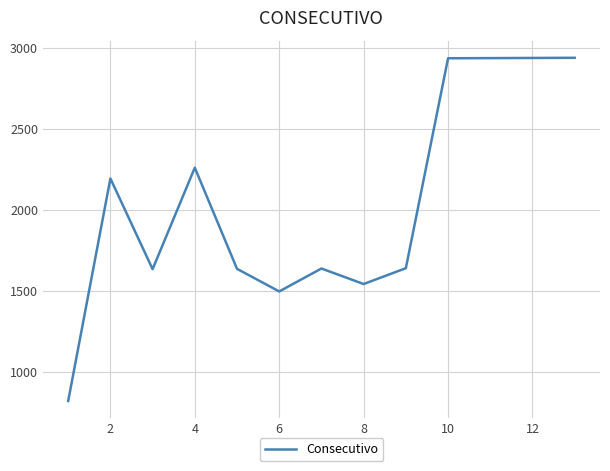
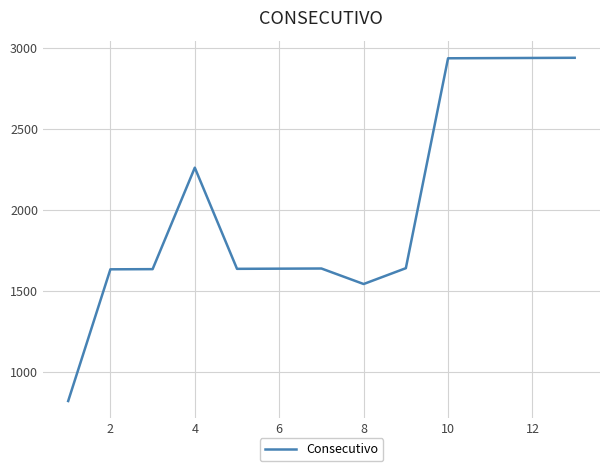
  {
-   "2": 2200,
+   "2": 1630,
    "4": 2260,
-   "6": 1500,
+   "6": 1640,
    "8": 1540,
    "10": 2940,
    "12": 2940
  }
